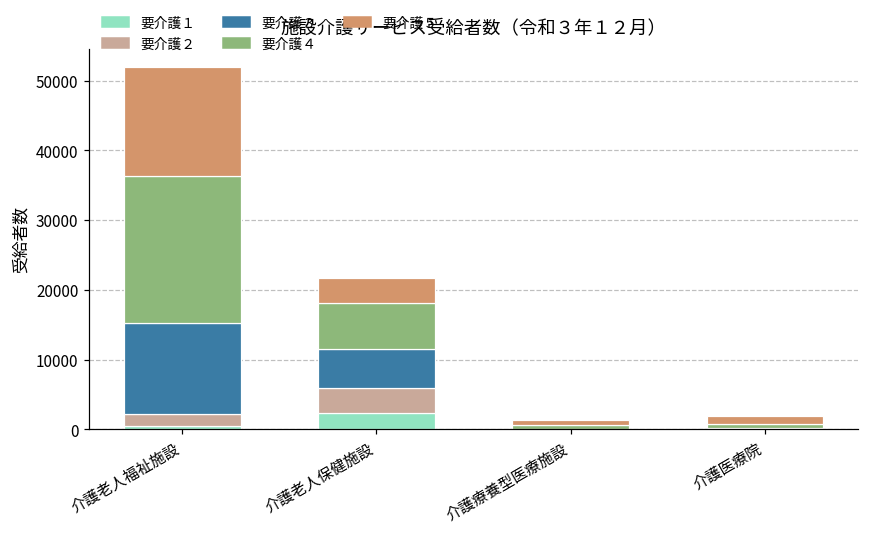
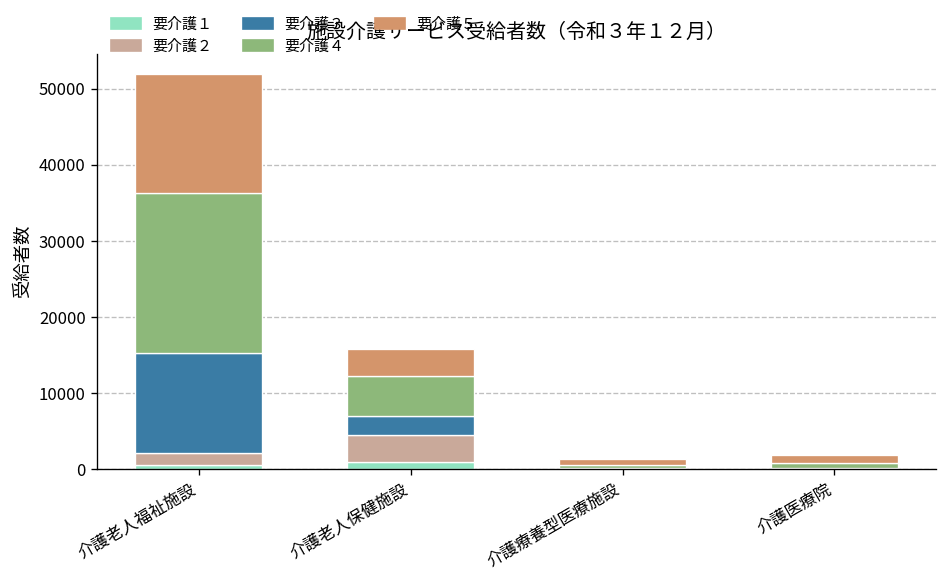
  {
    "要介護１": {
      "介護老人福祉施設": 1000,
-     "介護老人保健施設": 2000
+     "介護老人保健施設": 1000
    },
    "要介護３": {
      "介護老人福祉施設": 13000,
-     "介護老人保健施設": 6000
+     "介護老人保健施設": 2000
    },
    "要介護４": {
      "介護老人福祉施設": 21000,
-     "介護老人保健施設": 7000,
+     "介護老人保健施設": 5000,
      "介護療養型医療施設": 0,
      "介護医療院": 1000
    }
  }
